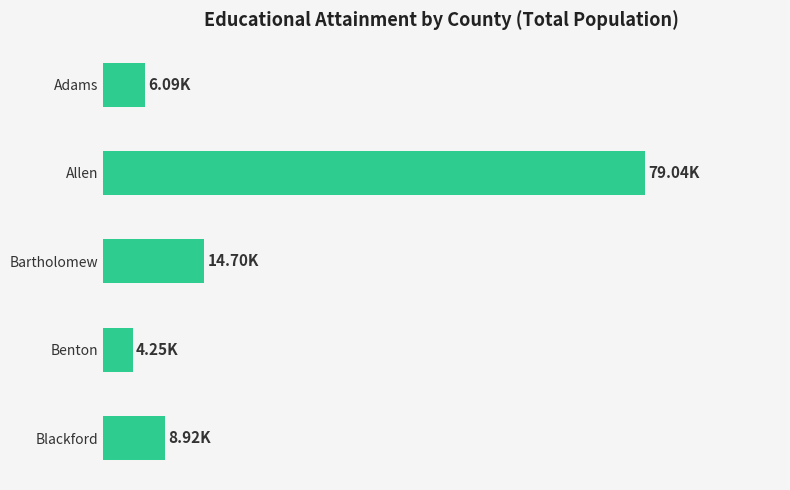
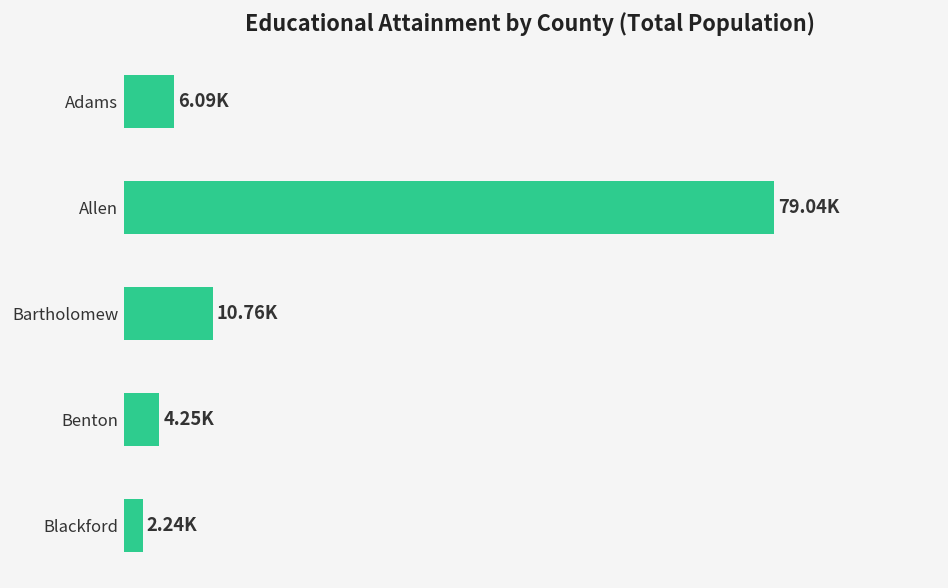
  {
    "Adams": "6.09K",
    "Allen": "79.04K",
-   "Bartholomew": "14.70K",
+   "Bartholomew": "10.76K",
    "Benton": "4.25K",
-   "Blackford": "8.92K"
+   "Blackford": "2.24K"
  }
